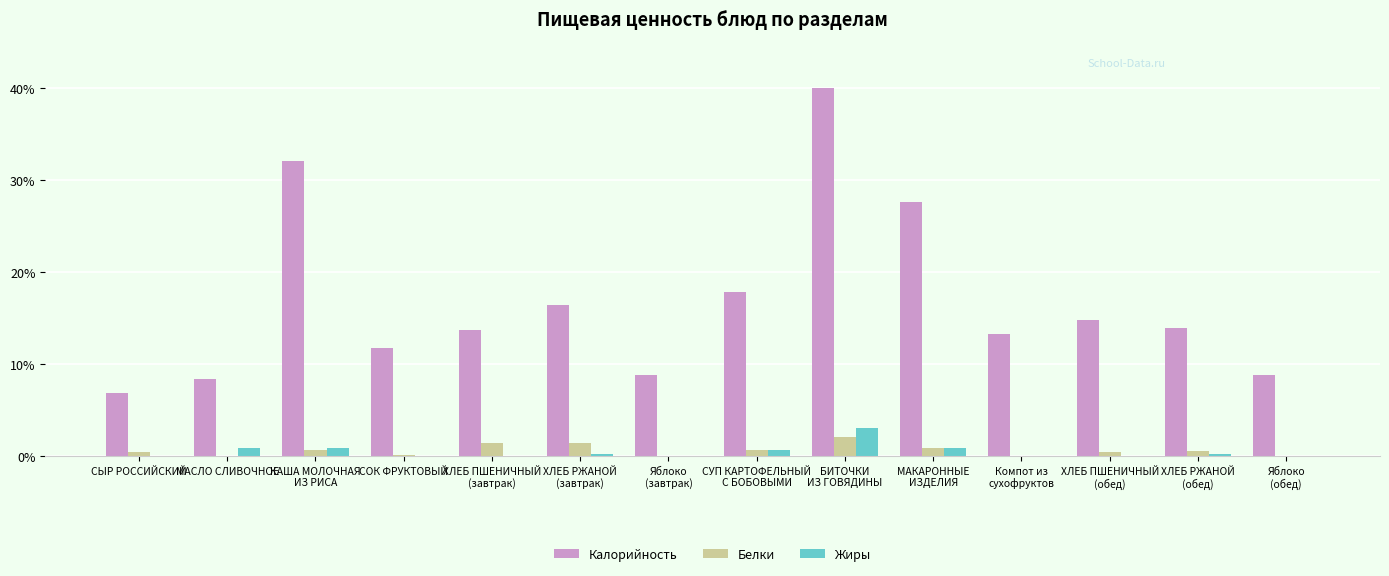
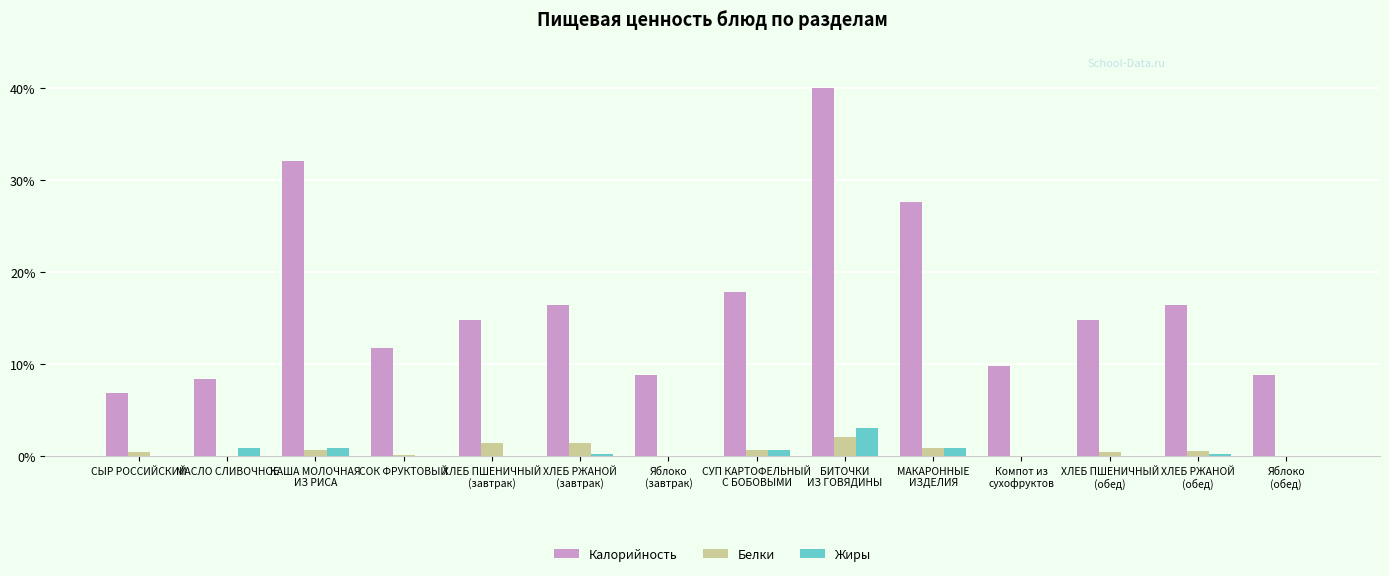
  {
    "Калорийность": {
      "СЫР РОССИЙСКИЙ": "7%",
      "МАСЛО СЛИВОЧНОЕ": "8%",
      "КАША МОЛОЧНАЯ ИЗ РИСА": "32%",
      "СОК ФРУКТОВЫЙ": "12%",
-     "ХЛЕБ ПШЕНИЧНЫЙ (завтрак)": "14%",
+     "ХЛЕБ ПШЕНИЧНЫЙ (завтрак)": "15%",
      "ХЛЕБ РЖАНОЙ (завтрак)": "16%",
      "Яблоко (завтрак)": "9%",
      "СУП КАРТОФЕЛЬНЫЙ С БОБОВЫМИ": "18%",
      "БИТОЧКИ ИЗ ГОВЯДИНЫ": "40%",
      "МАКАРОННЫЕ ИЗДЕЛИЯ": "28%",
-     "Компот из сухофруктов": "13%",
+     "Компот из сухофруктов": "10%",
      "ХЛЕБ ПШЕНИЧНЫЙ (обед)": "15%",
-     "ХЛЕБ РЖАНОЙ (обед)": "14%",
+     "ХЛЕБ РЖАНОЙ (обед)": "16%",
      "Яблоко (обед)": "9%"
    },
    "Белки": {
      "СЫР РОССИЙСКИЙ": "0%",
      "КАША МОЛОЧНАЯ ИЗ РИСА": "1%",
      "ХЛЕБ ПШЕНИЧНЫЙ (завтрак)": "1%",
      "ХЛЕБ РЖАНОЙ (завтрак)": "1%",
      "СУП КАРТОФЕЛЬНЫЙ С БОБОВЫМИ": "1%",
      "БИТОЧКИ ИЗ ГОВЯДИНЫ": "2%",
      "МАКАРОННЫЕ ИЗДЕЛИЯ": "1%",
      "Компот из сухофруктов": "0%",
      "ХЛЕБ ПШЕНИЧНЫЙ (обед)": "1%",
      "ХЛЕБ РЖАНОЙ (обед)": "1%"
    },
    "Жиры": {
      "СЫР РОССИЙСКИЙ": "0%",
      "МАСЛО СЛИВОЧНОЕ": "1%",
      "КАША МОЛОЧНАЯ ИЗ РИСА": "1%",
      "СУП КАРТОФЕЛЬНЫЙ С БОБОВЫМИ": "1%",
      "БИТОЧКИ ИЗ ГОВЯДИНЫ": "3%",
      "МАКАРОННЫЕ ИЗДЕЛИЯ": "1%",
      "Компот из сухофруктов": "0%"
    }
  }
